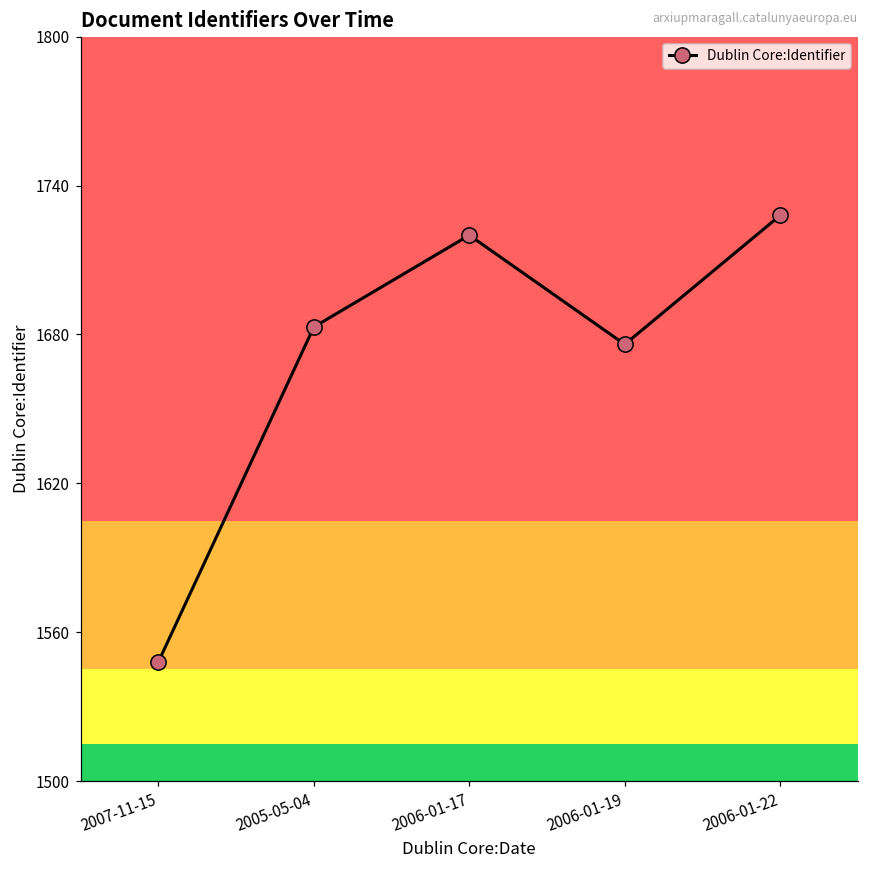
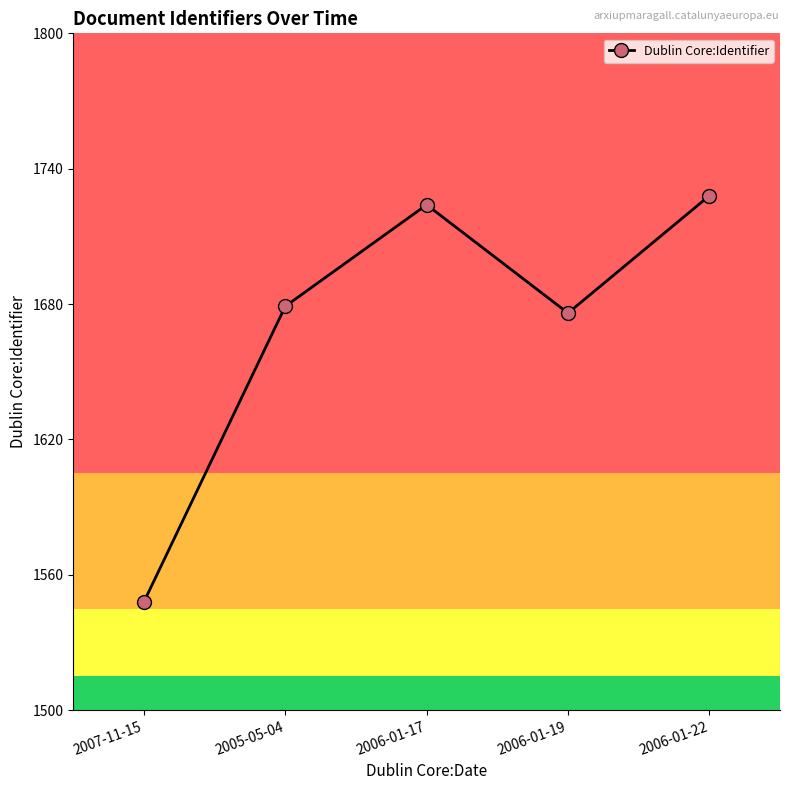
  {
    "2007-11-15": 1548,
-   "2005-05-04": 1683,
-   "2006-01-17": 1720,
+   "2005-05-04": 1679,
+   "2006-01-17": 1724,
    "2006-01-19": 1676,
    "2006-01-22": 1728
  }
